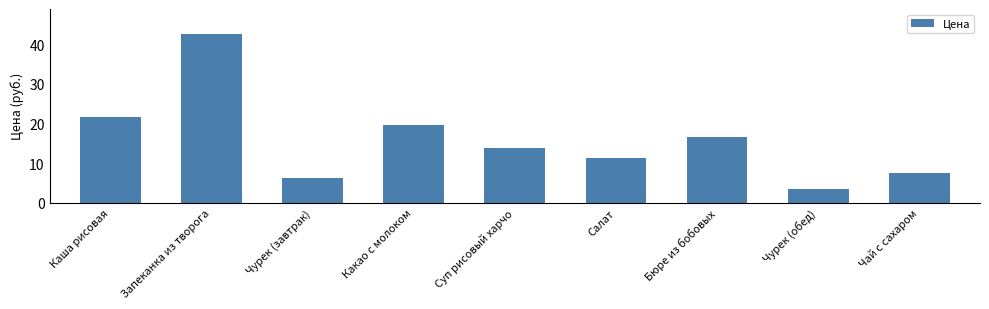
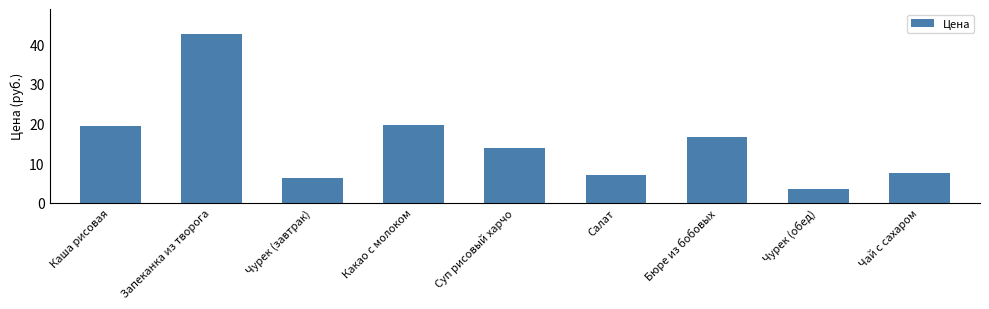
  {
-   "Каша рисовая": 22,
+   "Каша рисовая": 19,
    "Запеканка из творога": 43,
    "Чурек (завтрак)": 6,
    "Какао с молоком": 19,
    "Суп рисовый харчо": 14,
-   "Салат": 11,
+   "Салат": 7,
    "Бюре из бобовых": 17,
    "Чурек (обед)": 3,
    "Чай с сахаром": 7
  }
